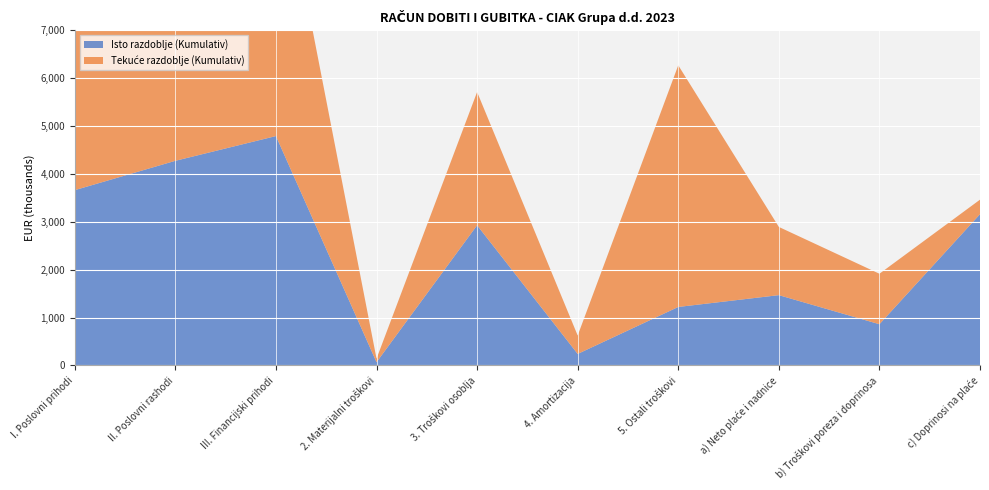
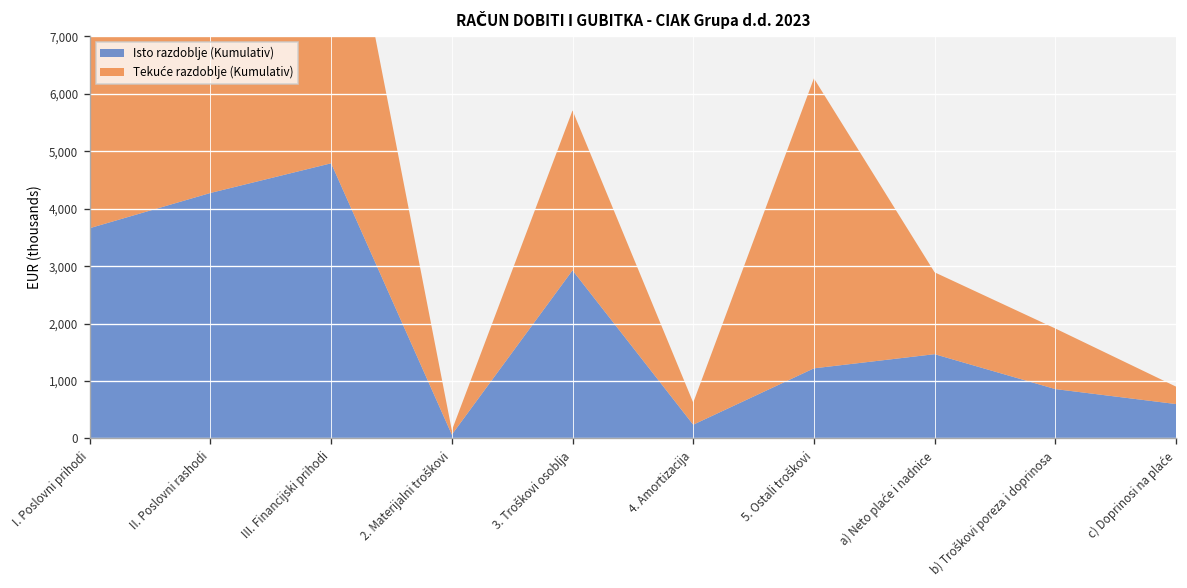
  {
    "Isto razdoblje (Kumulativ)": {
      "I. Poslovni prihodi": "3,700",
      "II. Poslovni rashodi": "4,300",
      "III. Financijski prihodi": "4,800",
      "2. Materijalni troškovi": "100",
      "3. Troškovi osoblja": "2,900",
      "4. Amortizacija": "200",
      "5. Ostali troškovi": "1,200",
      "a) Neto plaće i nadnice": "1,500",
      "b) Troškovi poreza i doprinosa": "900",
-     "c) Doprinosi na plaće": "3,200"
+     "c) Doprinosi na plaće": "600"
    },
    "Tekuće razdoblje (Kumulativ)": {
      "2. Materijalni troškovi": "100",
      "3. Troškovi osoblja": "2,800",
      "4. Amortizacija": "400",
      "5. Ostali troškovi": "5,000",
      "a) Neto plaće i nadnice": "1,400",
      "b) Troškovi poreza i doprinosa": "1,100",
      "c) Doprinosi na plaće": "300"
    }
  }
